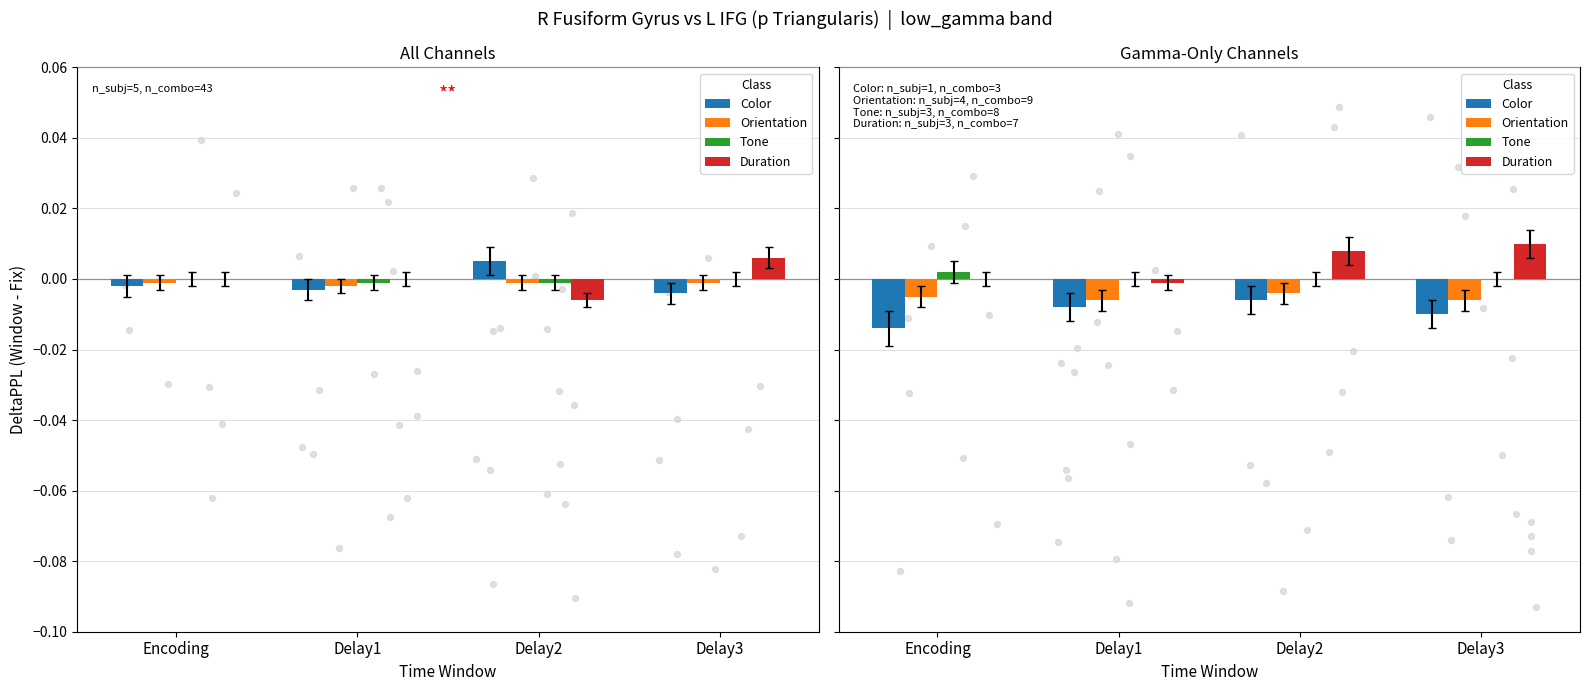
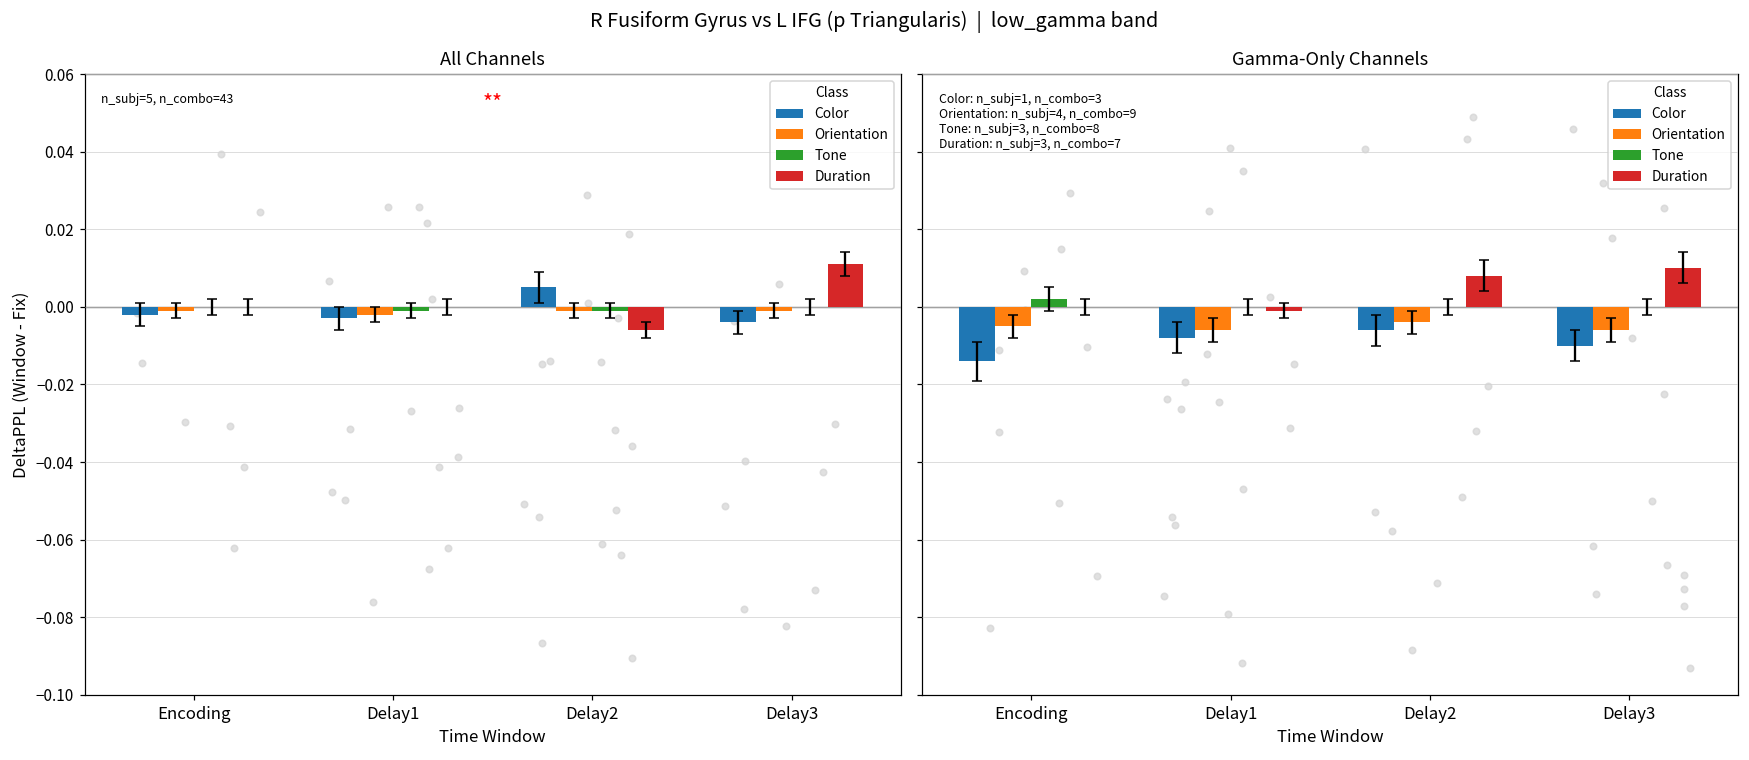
  {
    "All Channels": {
      "Orientation": {
        "Encoding": -0.001,
        "Delay1": -0.002,
        "Delay2": -0.001,
        "Delay3": -0.001
      },
      "Tone": {
        "Encoding": 0.000,
        "Delay1": -0.001,
        "Delay2": -0.001,
        "Delay3": 0.000
      },
      "Duration": {
        "Encoding": 0.000,
        "Delay1": 0.000,
        "Delay2": -0.006,
-       "Delay3": 0.006
+       "Delay3": 0.011
      }
    }
  }
